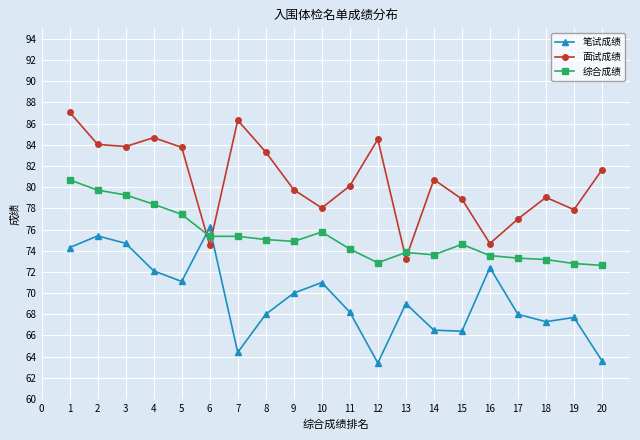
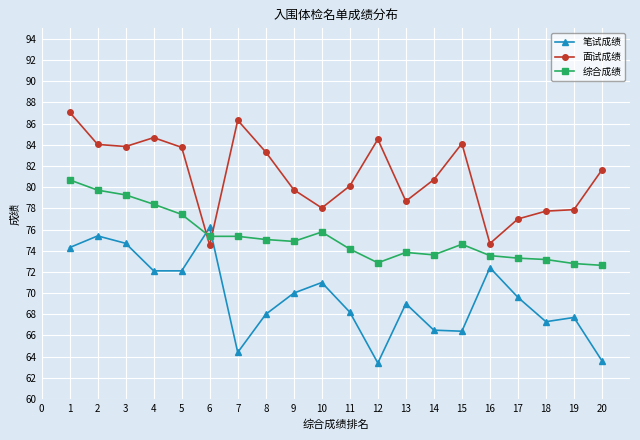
  {
    "笔试成绩": {
      "1": 74.3,
      "2": 75.4,
      "3": 74.7,
      "4": 72.1,
-     "5": 71.1,
+     "5": 72.1,
      "6": 76.2,
      "7": 64.4,
      "8": 68.0,
      "9": 70.0,
      "10": 71.0,
      "11": 68.2,
      "12": 63.4,
      "13": 69.0,
      "14": 66.5,
      "15": 66.4,
      "16": 72.4,
-     "17": 68.0,
+     "17": 69.6,
      "18": 67.3,
      "19": 67.7,
      "20": 63.6
    },
    "面试成绩": {
      "1": 87.1,
      "2": 84.0,
      "3": 83.8,
      "4": 84.7,
      "5": 83.8,
      "6": 74.5,
      "7": 86.3,
      "8": 83.3,
      "9": 79.8,
      "10": 78.0,
      "11": 80.1,
      "12": 84.5,
-     "13": 73.3,
+     "13": 78.7,
      "14": 80.7,
-     "15": 78.9,
+     "15": 84.1,
      "16": 74.7,
      "17": 77.0,
-     "18": 79.0,
+     "18": 77.7,
      "19": 77.9,
      "20": 81.6
    },
    "综合成绩": {
      "1": 80.7,
      "2": 79.7,
      "3": 79.3,
      "4": 78.4,
      "5": 77.4,
      "6": 75.4,
      "7": 75.4,
      "8": 75.1,
      "9": 74.9,
      "10": 75.8,
      "11": 74.2,
      "12": 72.9,
      "13": 73.8,
      "14": 73.6,
      "15": 74.6,
      "16": 73.5,
      "17": 73.3,
      "18": 73.2,
      "19": 72.8,
      "20": 72.6
    }
  }
